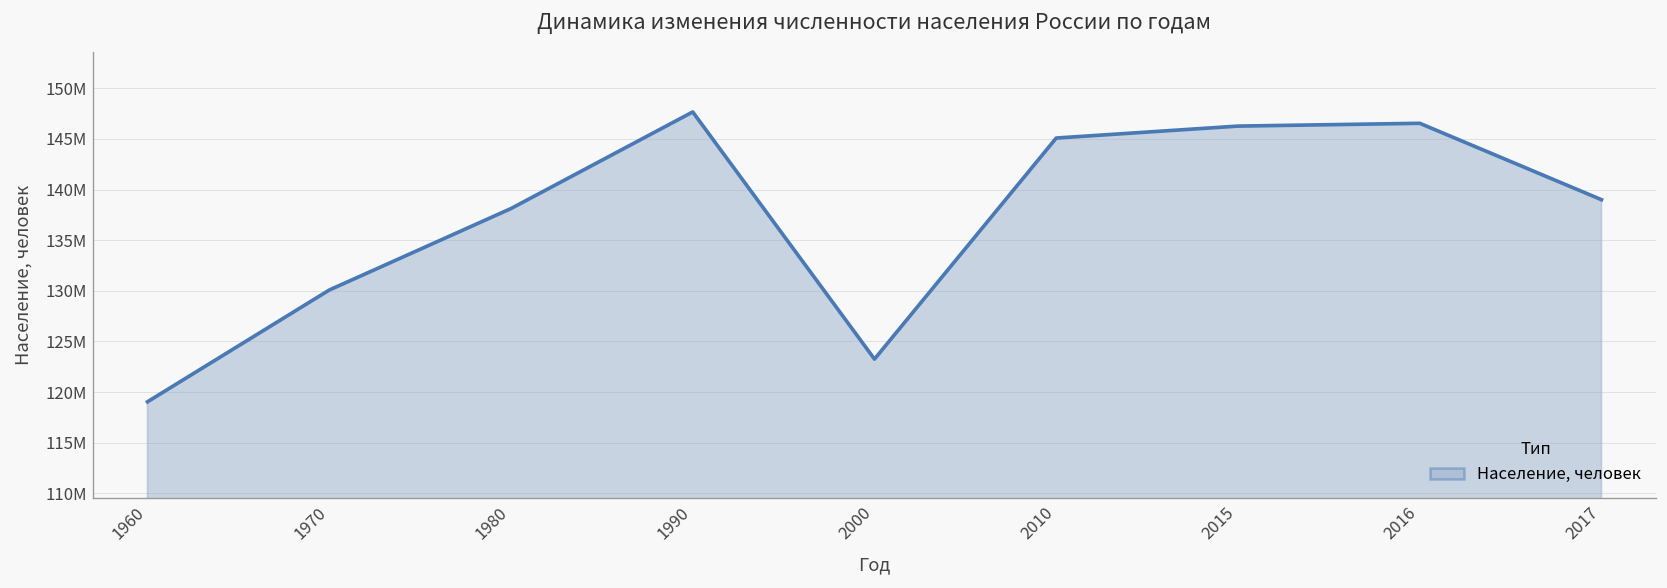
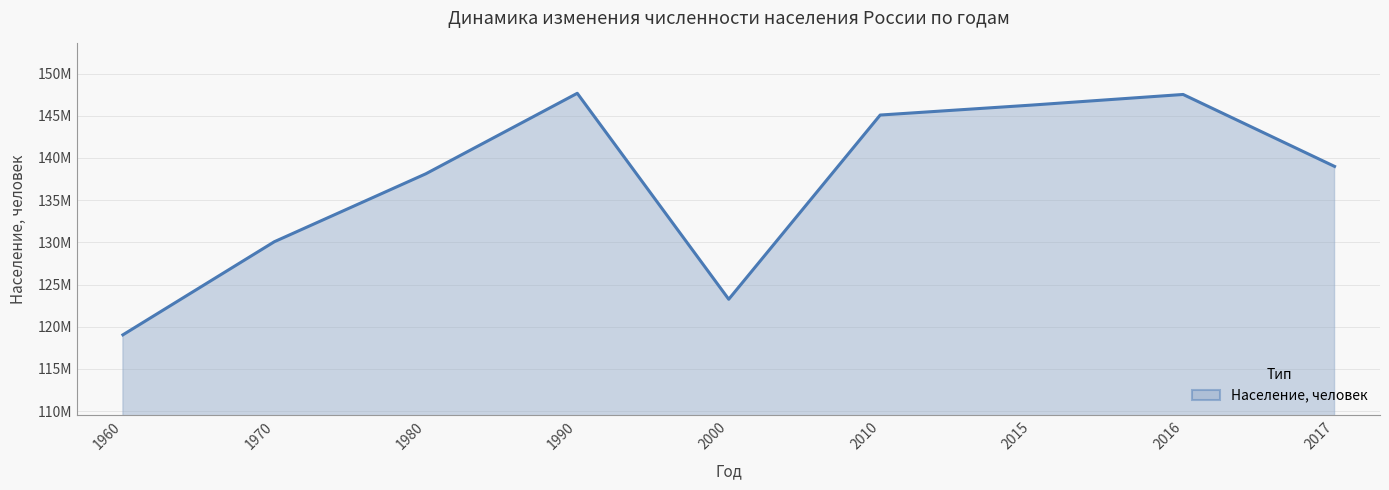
  {
    "1960": 119000000,
    "1970": 130000000,
    "1980": 138000000,
    "1990": 148000000,
    "2000": 123000000,
    "2010": 145000000,
    "2015": 146000000,
-   "2016": 147000000,
+   "2016": 148000000,
    "2017": 139000000
  }
